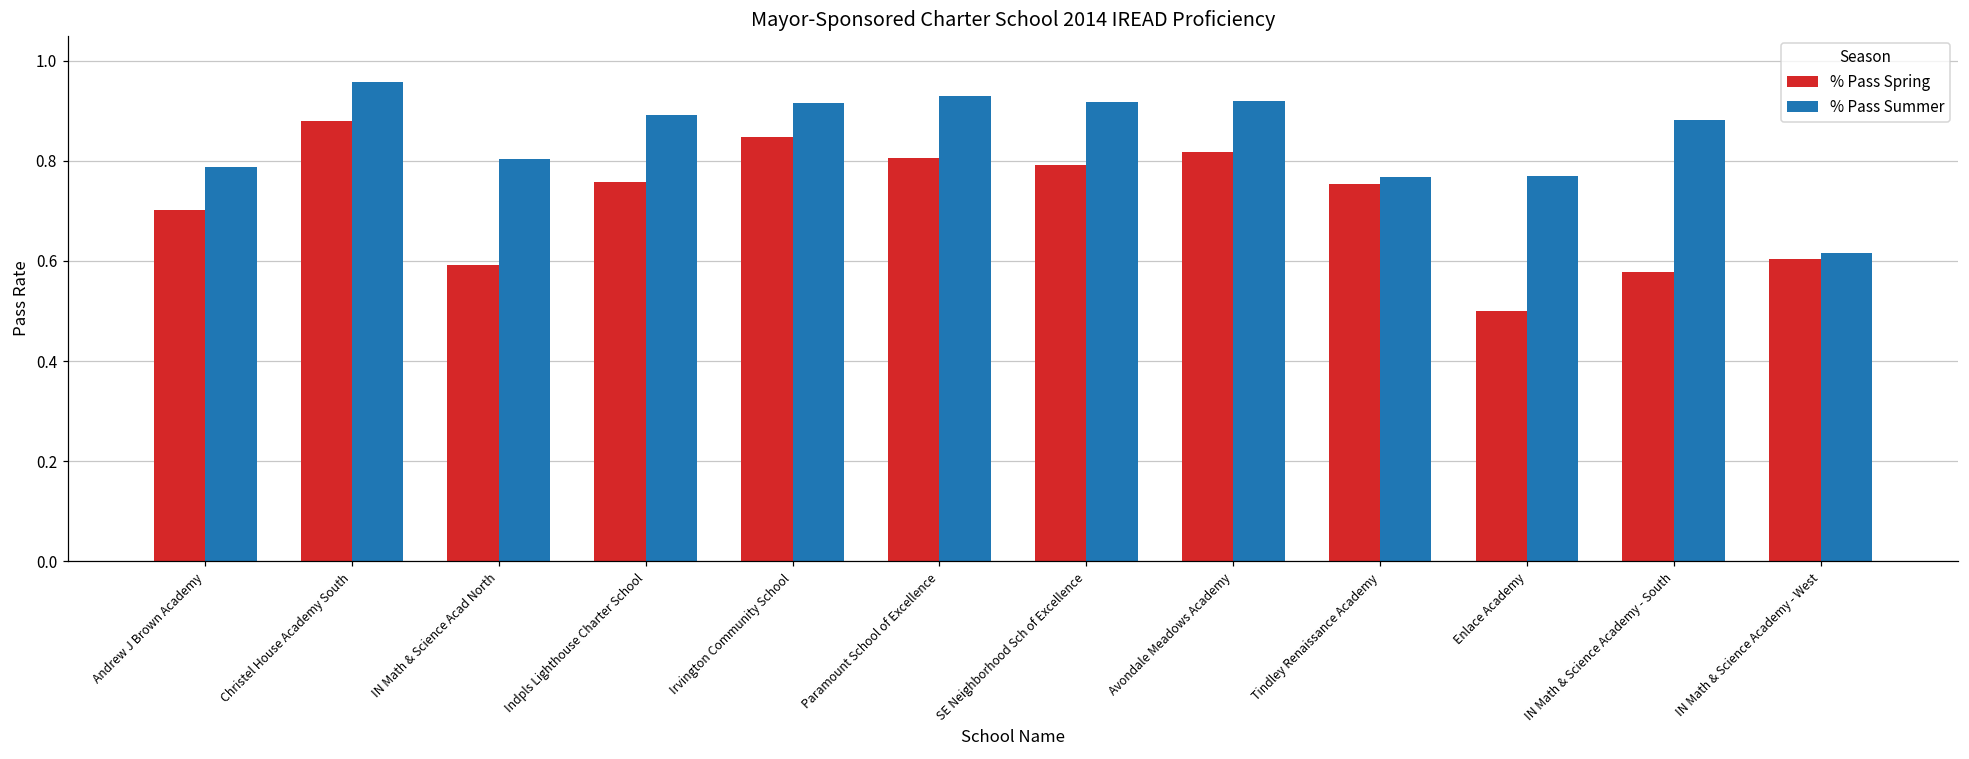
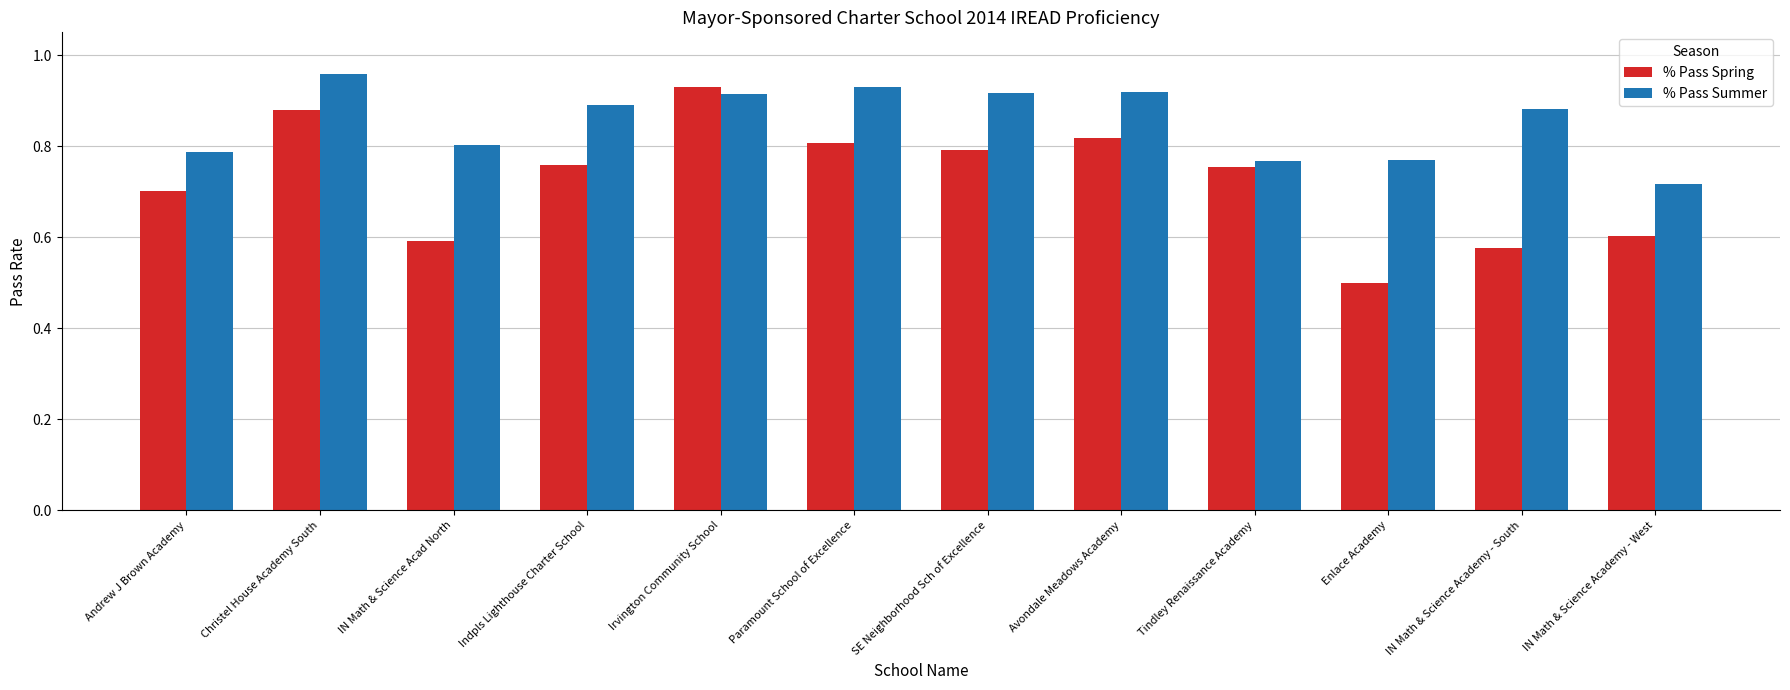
  {
    "% Pass Spring": {
      "Andrew J Brown Academy": 0.70,
      "Christel House Academy South": 0.88,
      "IN Math & Science Acad North": 0.59,
      "Indpls Lighthouse Charter School": 0.76,
-     "Irvington Community School": 0.85,
+     "Irvington Community School": 0.93,
      "Paramount School of Excellence": 0.81,
      "SE Neighborhood Sch of Excellence": 0.79,
      "Avondale Meadows Academy": 0.82,
      "Tindley Renaissance Academy": 0.75,
      "Enlace Academy": 0.50,
      "IN Math & Science Academy - South": 0.58,
      "IN Math & Science Academy - West": 0.60
    },
    "% Pass Summer": {
      "Andrew J Brown Academy": 0.79,
      "Christel House Academy South": 0.96,
      "IN Math & Science Acad North": 0.80,
      "Indpls Lighthouse Charter School": 0.89,
      "Irvington Community School": 0.92,
      "Paramount School of Excellence": 0.93,
      "SE Neighborhood Sch of Excellence": 0.92,
      "Avondale Meadows Academy": 0.92,
      "Tindley Renaissance Academy": 0.77,
      "Enlace Academy": 0.77,
      "IN Math & Science Academy - South": 0.88,
-     "IN Math & Science Academy - West": 0.62
+     "IN Math & Science Academy - West": 0.72
    }
  }
